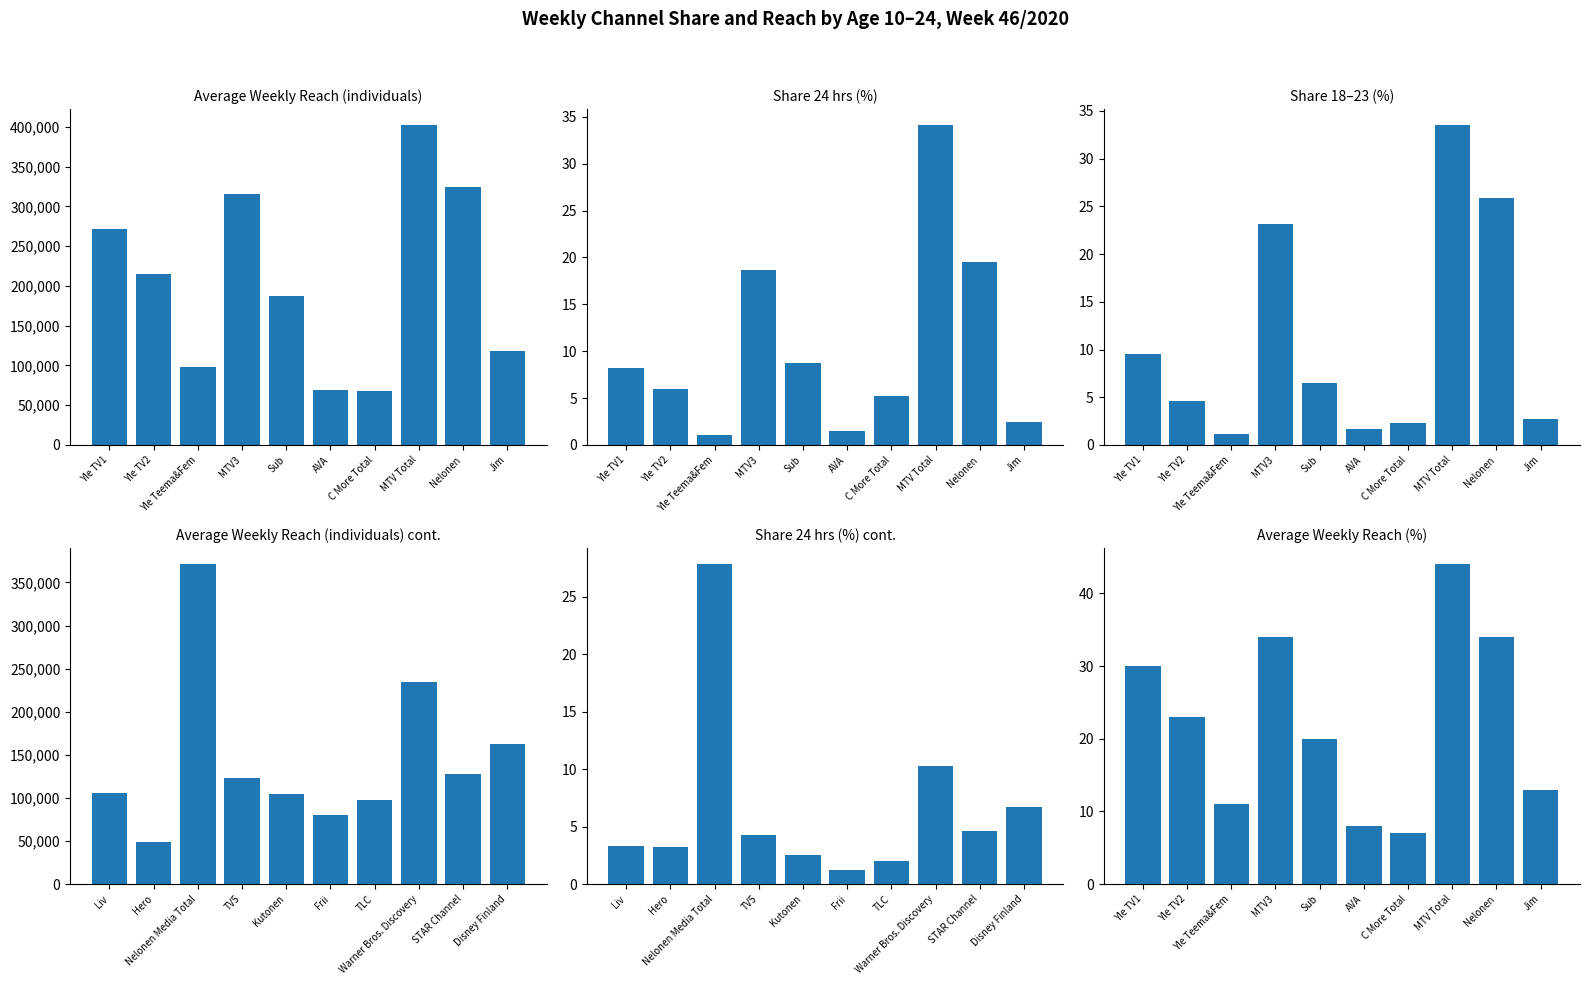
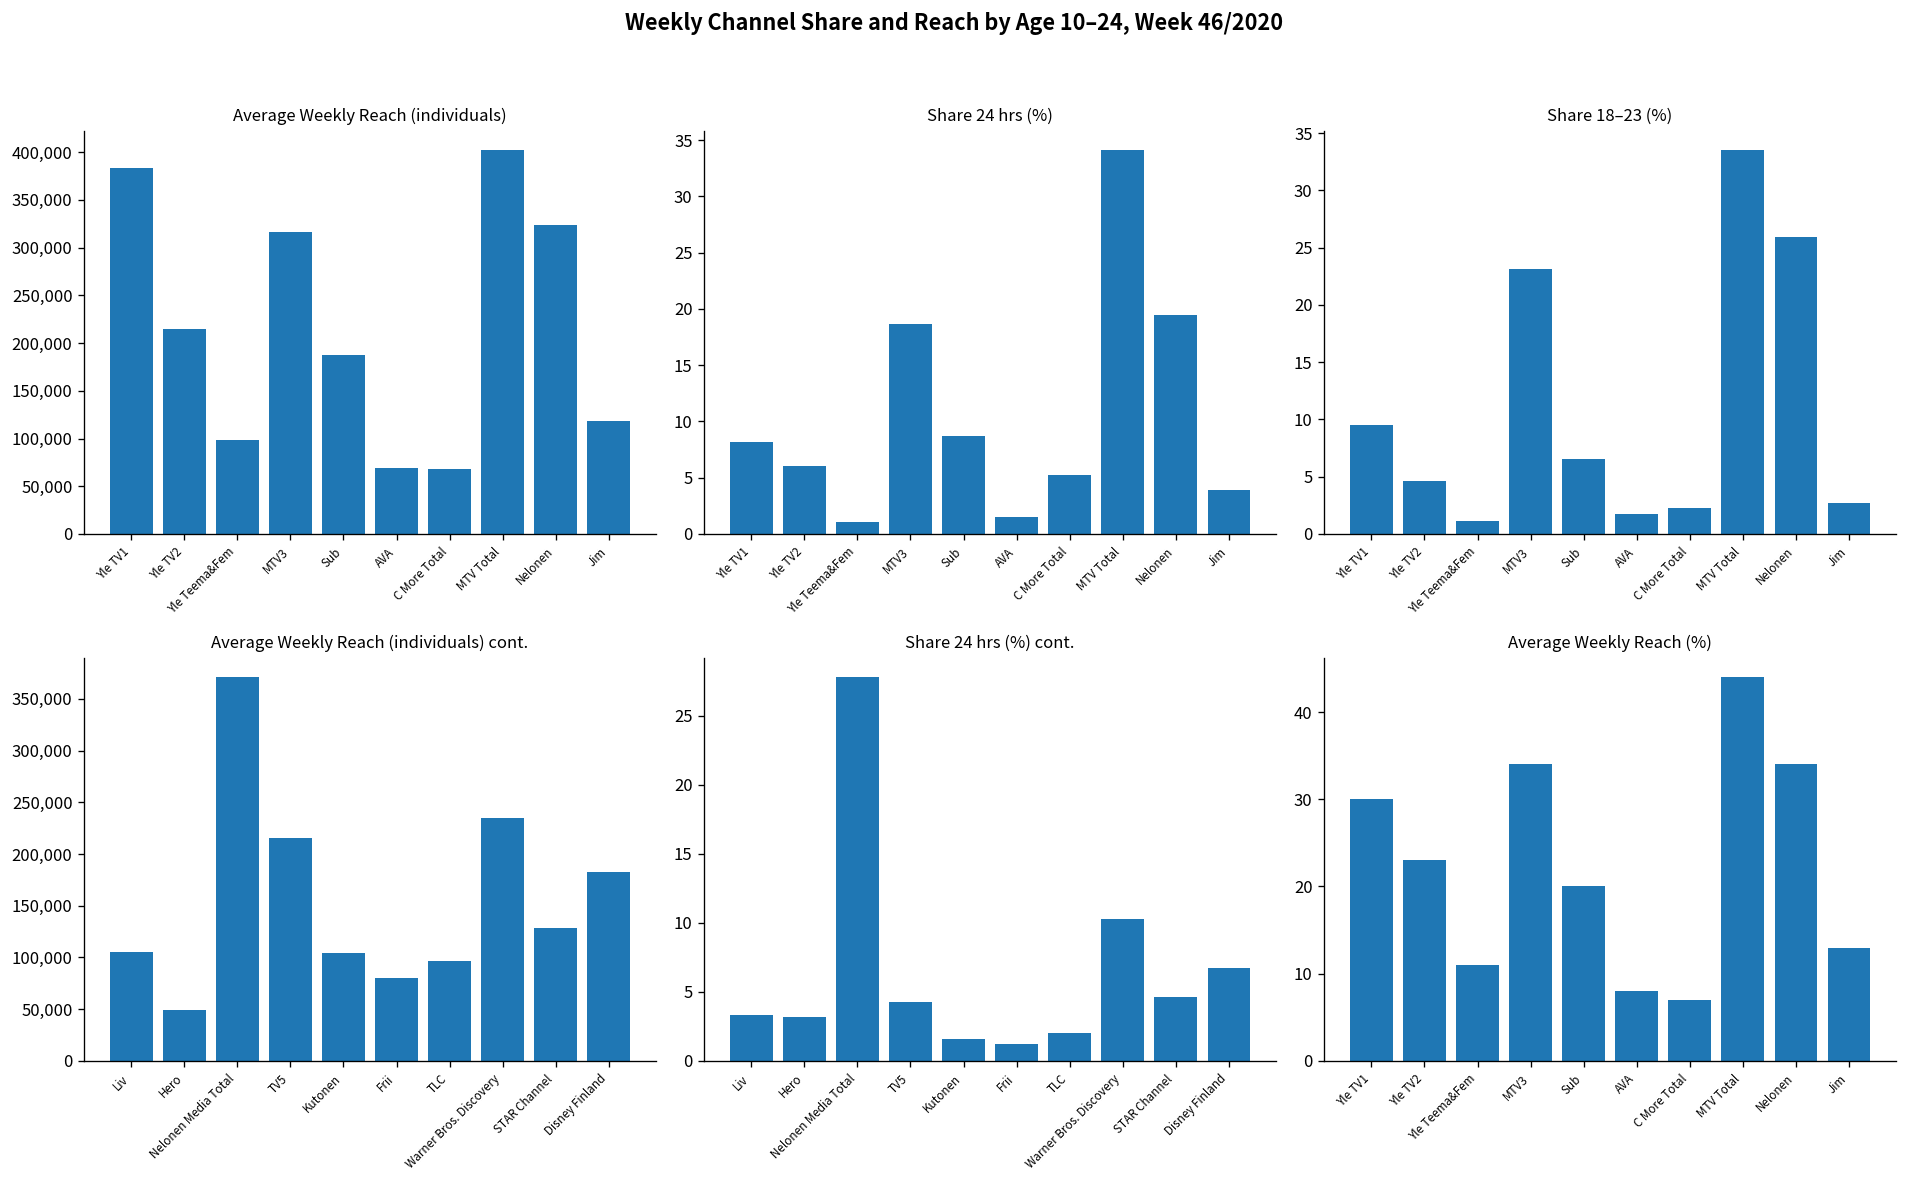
  {
    "Average Weekly Reach (individuals)": {
-     "Yle TV1": "270,000",
+     "Yle TV1": "380,000",
      "Yle TV2": "220,000",
      "Yle Teema&Fem": "100,000",
      "MTV3": "320,000",
      "Sub": "190,000",
      "AVA": "70,000",
      "C More Total": "70,000",
      "MTV Total": "400,000",
      "Nelonen": "320,000",
      "Jim": "120,000"
    },
    "Share 24 hrs (%)": {
      "Yle TV1": "8",
      "Yle TV2": "6",
      "Yle Teema&Fem": "1",
      "MTV3": "19",
      "Sub": "9",
      "AVA": "2",
      "C More Total": "5",
      "MTV Total": "34",
      "Nelonen": "20",
-     "Jim": "2"
+     "Jim": "4"
    },
    "Share 18–23 (%)": {
      "Yle TV1": "10",
      "Yle TV2": "5",
      "Yle Teema&Fem": "1",
      "MTV3": "23",
      "Sub": "7",
      "AVA": "2",
      "C More Total": "2",
      "MTV Total": "34",
      "Nelonen": "26",
      "Jim": "3"
    },
    "Average Weekly Reach (individuals) cont.": {
      "Liv": "110,000",
      "Hero": "50,000",
      "Nelonen Media Total": "370,000",
-     "TV5": "120,000",
+     "TV5": "220,000",
      "Kutonen": "100,000",
      "Frii": "80,000",
      "TLC": "100,000",
      "Warner Bros. Discovery": "230,000",
      "STAR Channel": "130,000",
-     "Disney Finland": "160,000"
+     "Disney Finland": "180,000"
    },
    "Share 24 hrs (%) cont.": {
      "Liv": "3.3",
      "Hero": "3.2",
      "Nelonen Media Total": "27.8",
      "TV5": "4.3",
-     "Kutonen": "2.5",
+     "Kutonen": "1.6",
      "Frii": "1.2",
      "TLC": "2.0",
      "Warner Bros. Discovery": "10.3",
      "STAR Channel": "4.6",
      "Disney Finland": "6.7"
    },
    "Average Weekly Reach (%)": {
      "Yle TV1": "30",
      "Yle TV2": "23",
      "Yle Teema&Fem": "11",
      "MTV3": "34",
      "Sub": "20",
      "AVA": "8",
      "C More Total": "7",
      "MTV Total": "44",
      "Nelonen": "34",
      "Jim": "13"
    }
  }
